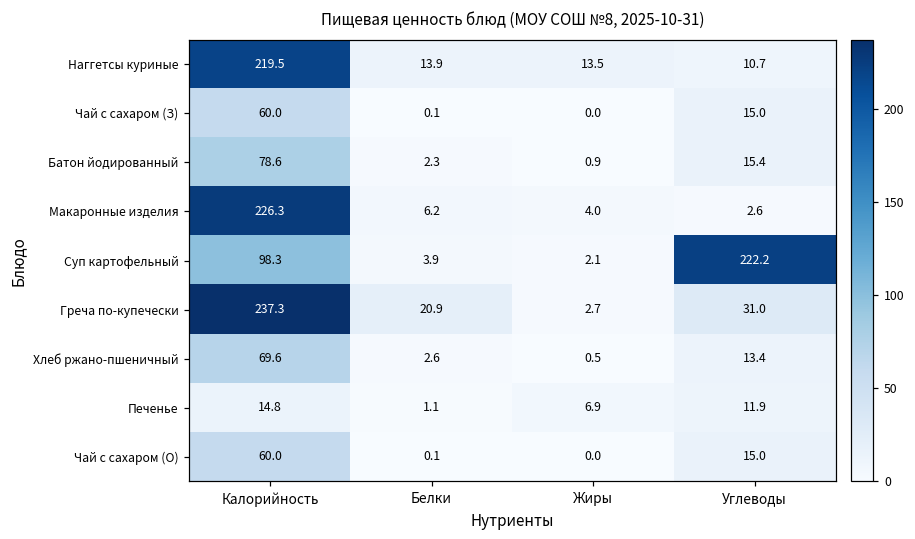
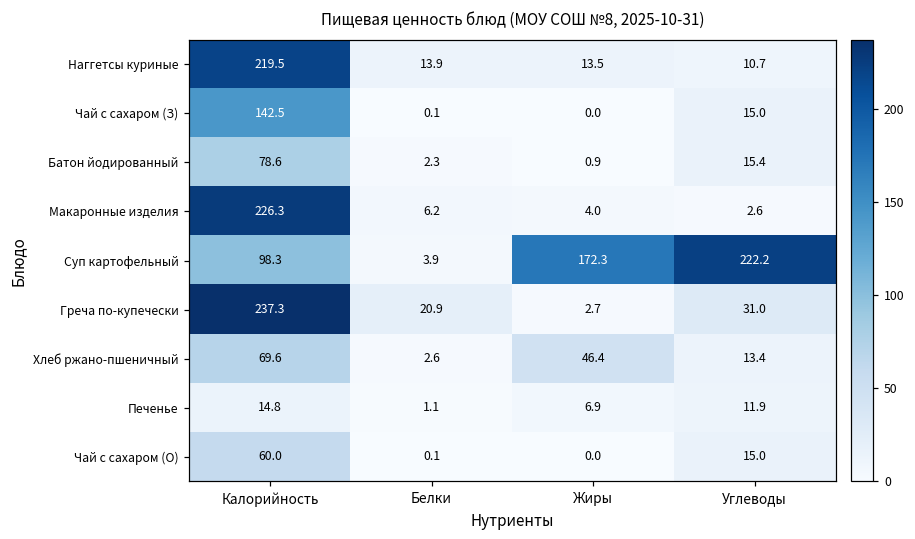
  {
    "Наггетсы куриные": {
      "Калорийность": 219.5,
      "Белки": 13.9,
      "Жиры": 13.5,
      "Углеводы": 10.7
    },
    "Чай с сахаром (З)": {
-     "Калорийность": 60.0,
+     "Калорийность": 142.5,
      "Белки": 0.1,
      "Жиры": 0.0,
      "Углеводы": 15.0
    },
    "Батон йодированный": {
      "Калорийность": 78.6,
      "Белки": 2.3,
      "Жиры": 0.9,
      "Углеводы": 15.4
    },
    "Макаронные изделия": {
      "Калорийность": 226.3,
      "Белки": 6.2,
      "Жиры": 4.0,
      "Углеводы": 2.6
    },
    "Суп картофельный": {
      "Калорийность": 98.3,
      "Белки": 3.9,
-     "Жиры": 2.1,
+     "Жиры": 172.3,
      "Углеводы": 222.2
    },
    "Греча по-купечески": {
      "Калорийность": 237.3,
      "Белки": 20.9,
      "Жиры": 2.7,
      "Углеводы": 31.0
    },
    "Хлеб ржано-пшеничный": {
      "Калорийность": 69.6,
      "Белки": 2.6,
-     "Жиры": 0.5,
+     "Жиры": 46.4,
      "Углеводы": 13.4
    },
    "Печенье": {
      "Калорийность": 14.8,
      "Белки": 1.1,
      "Жиры": 6.9,
      "Углеводы": 11.9
    },
    "Чай с сахаром (О)": {
      "Калорийность": 60.0,
      "Белки": 0.1,
      "Жиры": 0.0,
      "Углеводы": 15.0
    }
  }
